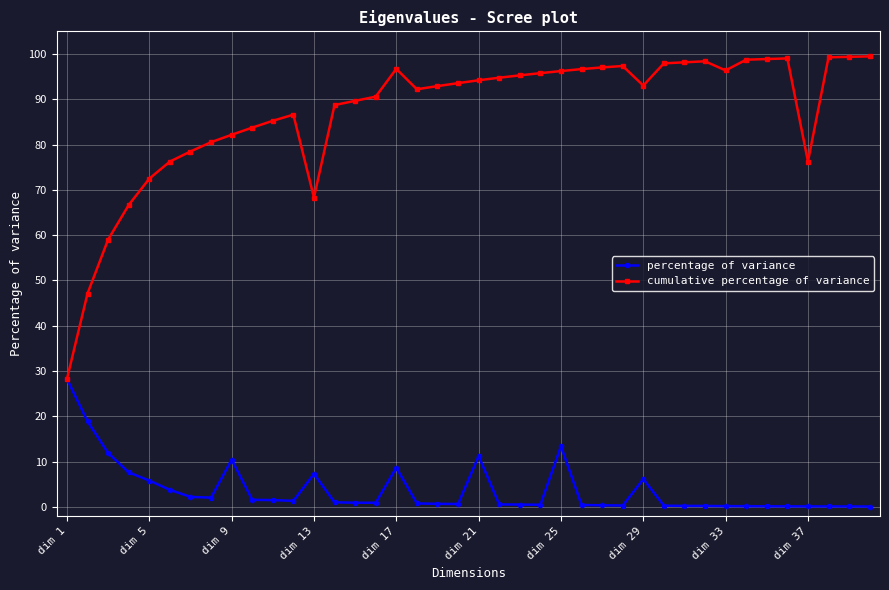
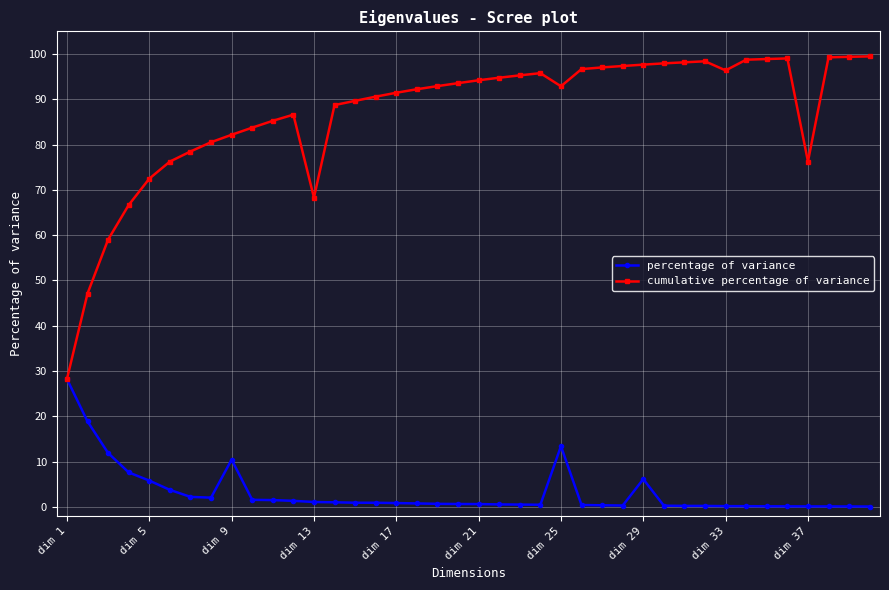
  {
    "percentage of variance": {
      "dim 5": 6,
      "dim 9": 10,
-     "dim 13": 7,
-     "dim 17": 9,
-     "dim 21": 11,
+     "dim 13": 1,
+     "dim 17": 1,
+     "dim 21": 1,
      "dim 25": 13,
      "dim 29": 6,
      "dim 33": 0,
      "dim 37": 0
    },
    "cumulative percentage of variance": {
      "dim 5": 72,
      "dim 9": 82,
      "dim 13": 68,
-     "dim 17": 97,
+     "dim 17": 91,
      "dim 21": 94,
-     "dim 25": 96,
-     "dim 29": 93,
+     "dim 25": 93,
+     "dim 29": 98,
      "dim 33": 96,
      "dim 37": 76
    }
  }
